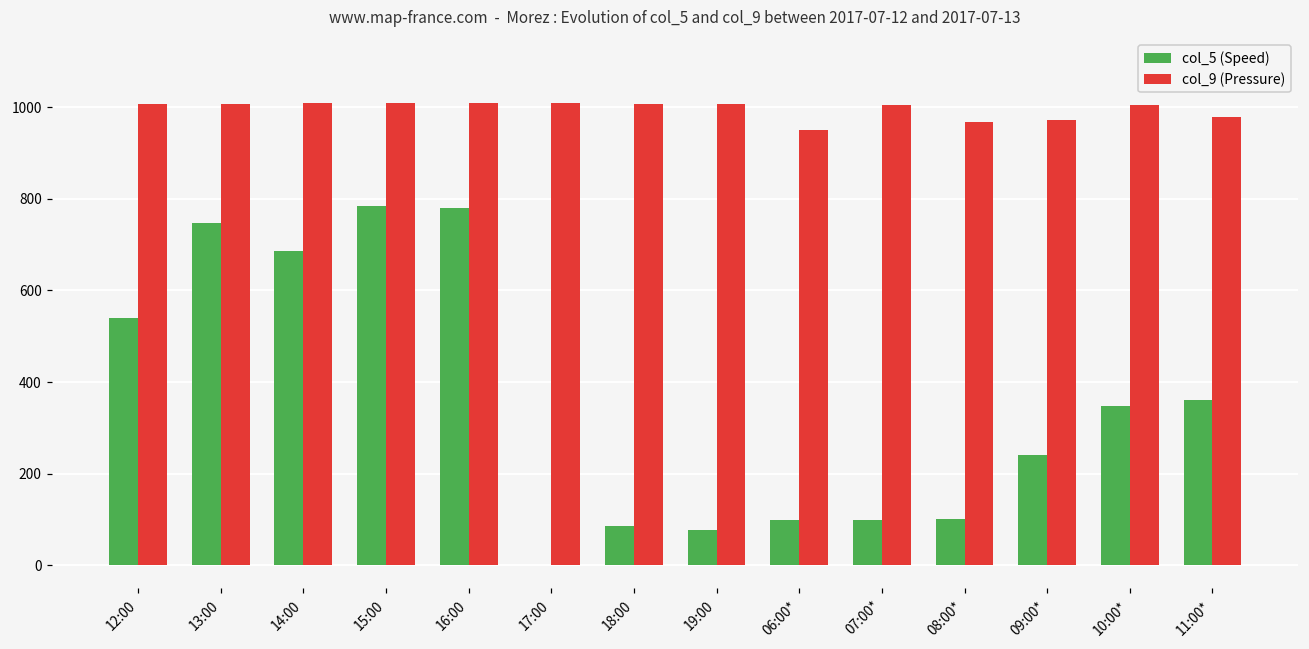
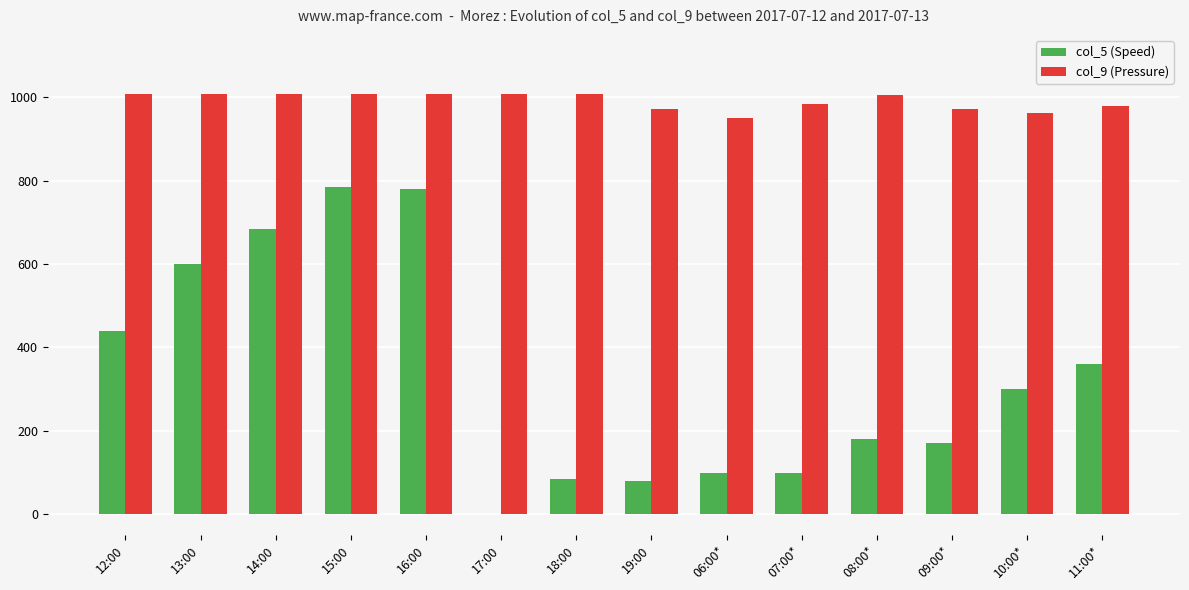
  {
    "col_5 (Speed)": {
-     "12:00": 540,
-     "13:00": 750,
+     "12:00": 440,
+     "13:00": 600,
      "14:00": 690,
      "15:00": 780,
      "16:00": 780,
      "17:00": 0,
      "18:00": 90,
      "19:00": 80,
      "06:00*": 100,
      "07:00*": 100,
-     "08:00*": 100,
-     "09:00*": 240,
-     "10:00*": 350,
+     "08:00*": 180,
+     "09:00*": 170,
+     "10:00*": 300,
      "11:00*": 360
    },
    "col_9 (Pressure)": {
      "12:00": 1010,
      "13:00": 1010,
      "14:00": 1010,
      "15:00": 1010,
      "16:00": 1010,
      "17:00": 1010,
      "18:00": 1010,
-     "19:00": 1010,
+     "19:00": 970,
      "06:00*": 950,
-     "07:00*": 1010,
-     "08:00*": 970,
+     "07:00*": 980,
+     "08:00*": 1000,
      "09:00*": 970,
-     "10:00*": 1010,
+     "10:00*": 960,
      "11:00*": 980
    }
  }
